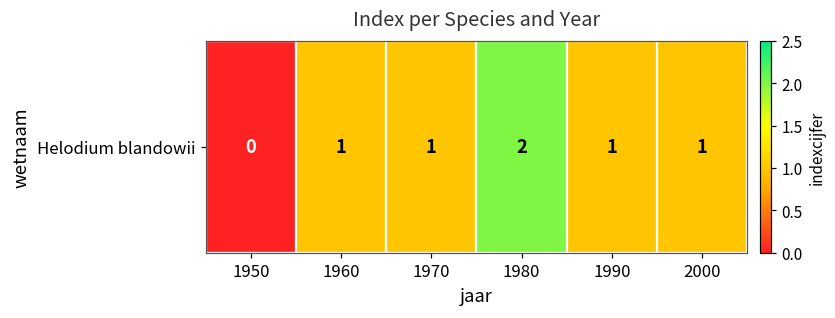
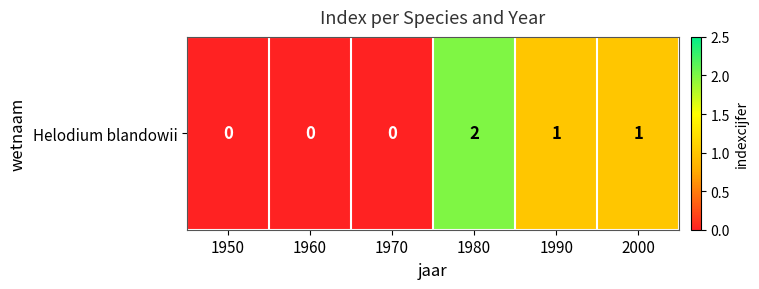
  {
    "Helodium blandowii": {
      "1950": 0,
-     "1960": 1,
-     "1970": 1,
+     "1960": 0,
+     "1970": 0,
      "1980": 2,
      "1990": 1,
      "2000": 1
    }
  }
